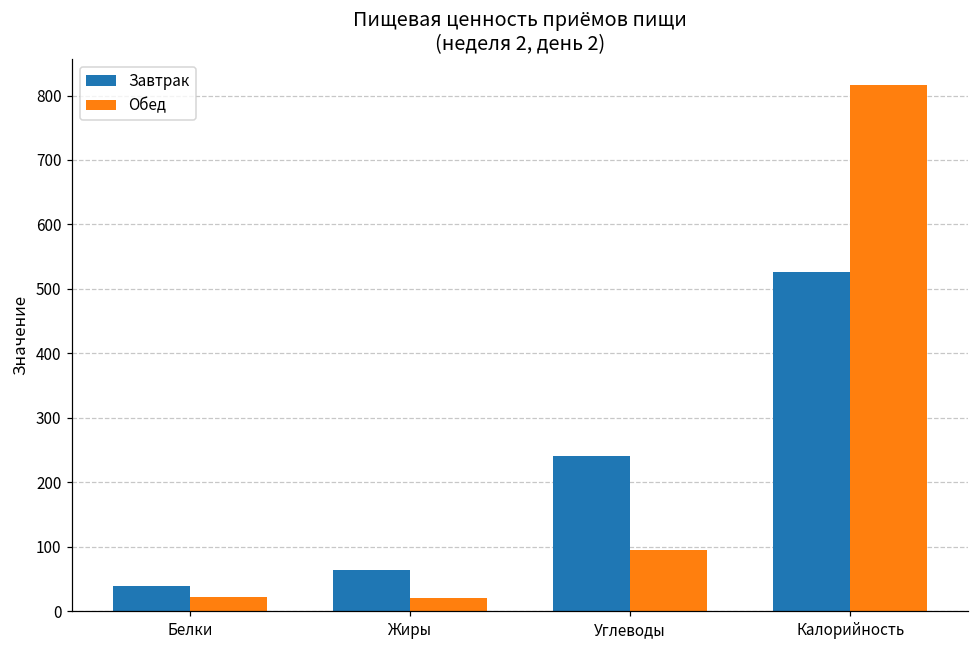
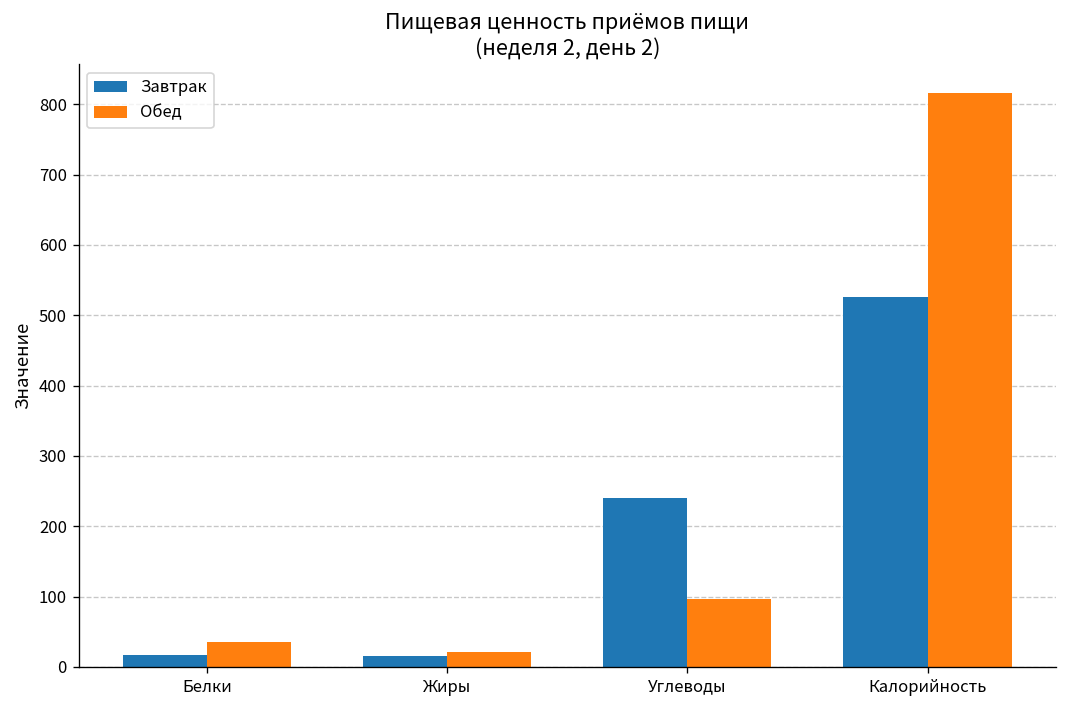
  {
    "Завтрак": {
-     "Белки": 40,
-     "Жиры": 60,
+     "Белки": 20,
+     "Жиры": 20,
      "Углеводы": 240,
      "Калорийность": 530
    },
    "Обед": {
-     "Белки": 20,
+     "Белки": 40,
      "Жиры": 20,
      "Углеводы": 100,
      "Калорийность": 820
    }
  }
